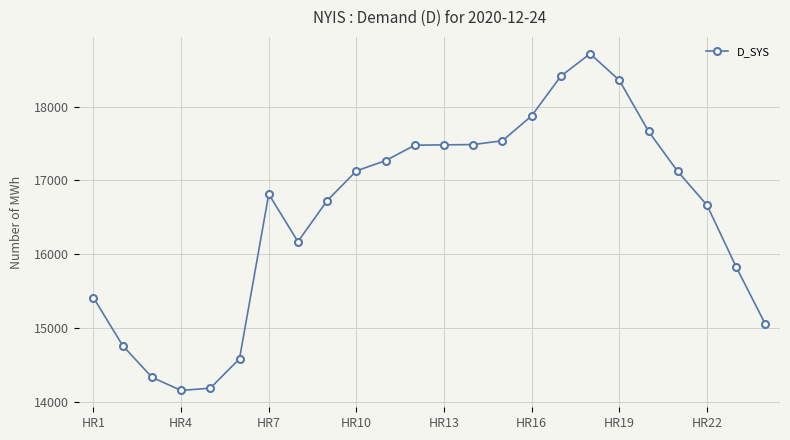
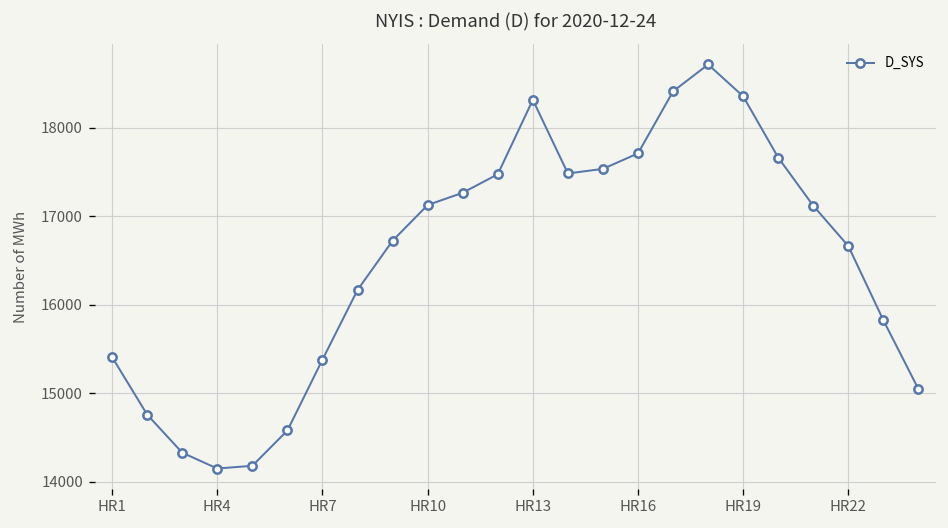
  {
    "HR1": 15400,
    "HR4": 14200,
-   "HR7": 16800,
+   "HR7": 15400,
    "HR10": 17100,
-   "HR13": 17500,
-   "HR16": 17900,
+   "HR13": 18300,
+   "HR16": 17700,
    "HR19": 18400,
    "HR22": 16700
  }
